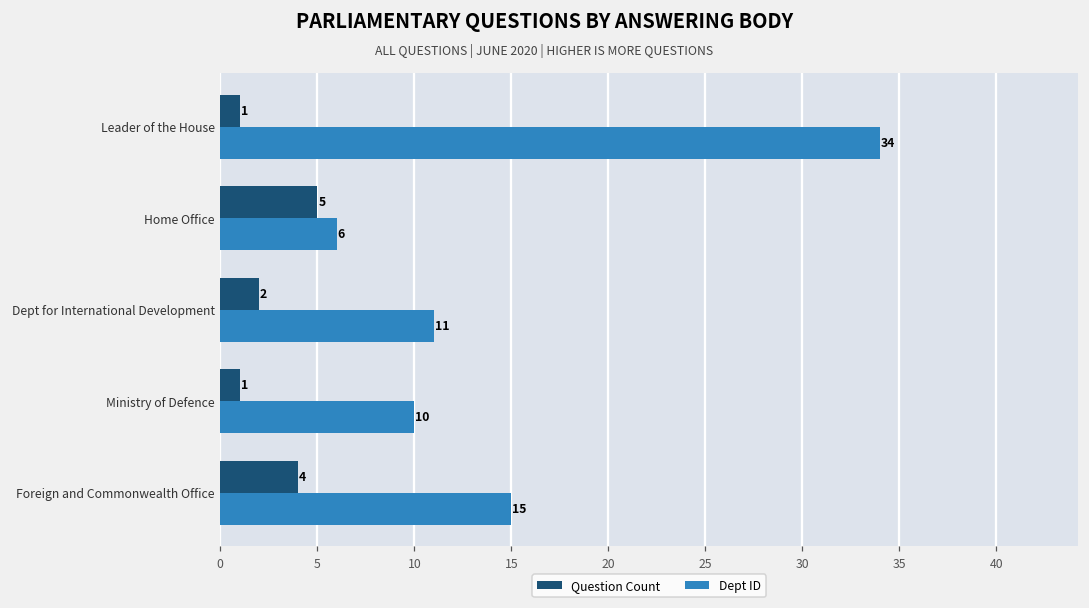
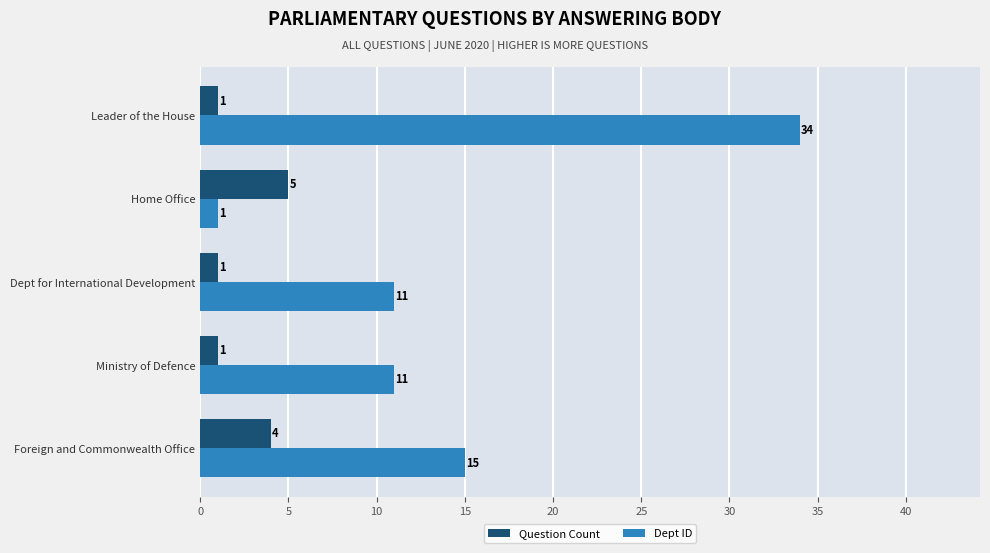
  {
    "Question Count": {
      "Leader of the House": 1,
      "Home Office": 5,
-     "Dept for International Development": 2,
+     "Dept for International Development": 1,
      "Ministry of Defence": 1,
      "Foreign and Commonwealth Office": 4
    },
    "Dept ID": {
      "Leader of the House": 34,
-     "Home Office": 6,
+     "Home Office": 1,
      "Dept for International Development": 11,
-     "Ministry of Defence": 10,
+     "Ministry of Defence": 11,
      "Foreign and Commonwealth Office": 15
    }
  }
